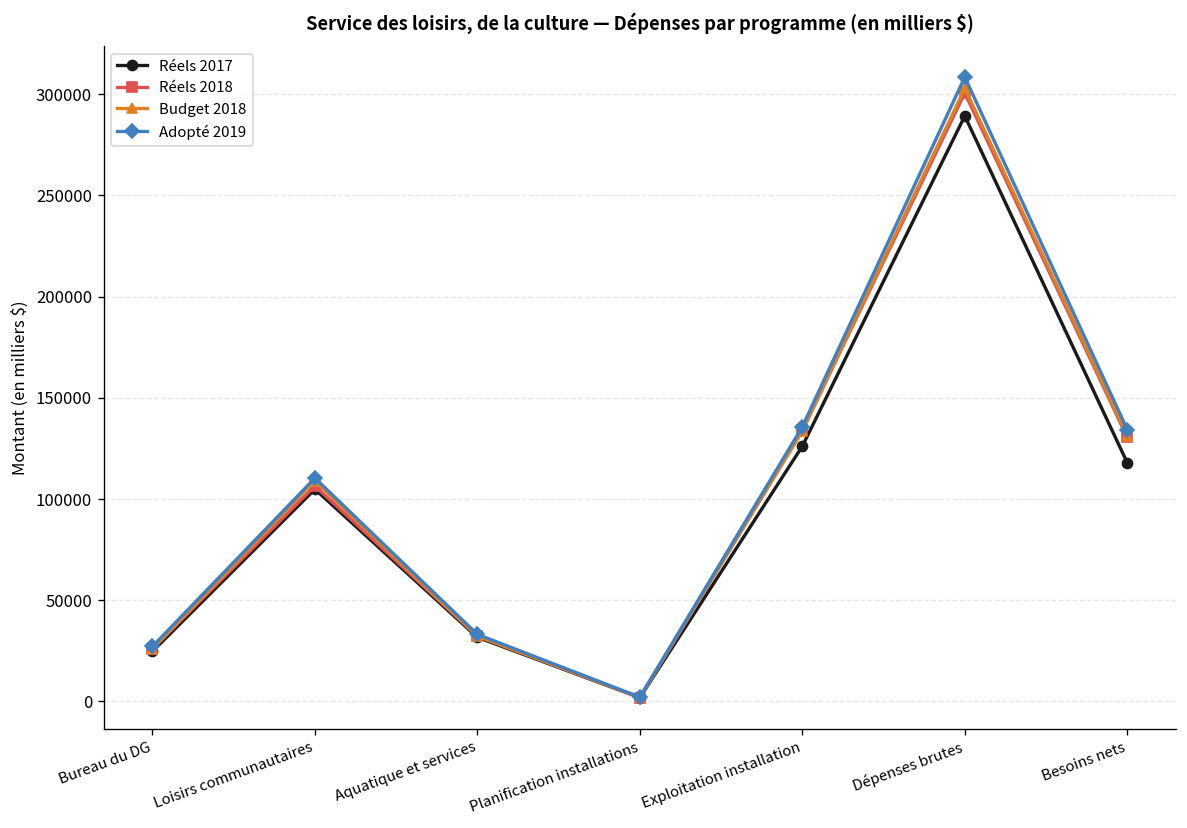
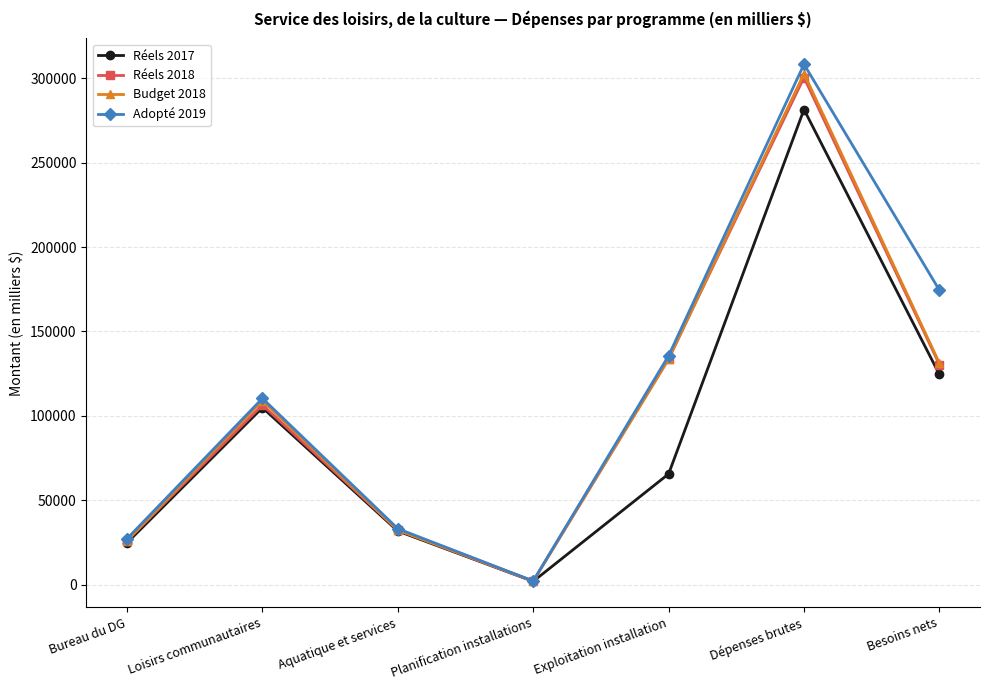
  {
    "Réels 2017": {
      "Loisirs communautaires": 105000,
-     "Exploitation installation": 126000,
-     "Dépenses brutes": 289000,
-     "Besoins nets": 118000
+     "Exploitation installation": 66000,
+     "Dépenses brutes": 282000,
+     "Besoins nets": 125000
    },
    "Réels 2018": {
      "Loisirs communautaires": 106000,
      "Dépenses brutes": 301000
    },
    "Budget 2018": {
      "Dépenses brutes": 303000
    },
    "Adopté 2019": {
      "Exploitation installation": 136000,
      "Dépenses brutes": 308000,
-     "Besoins nets": 134000
+     "Besoins nets": 174000
    }
  }
